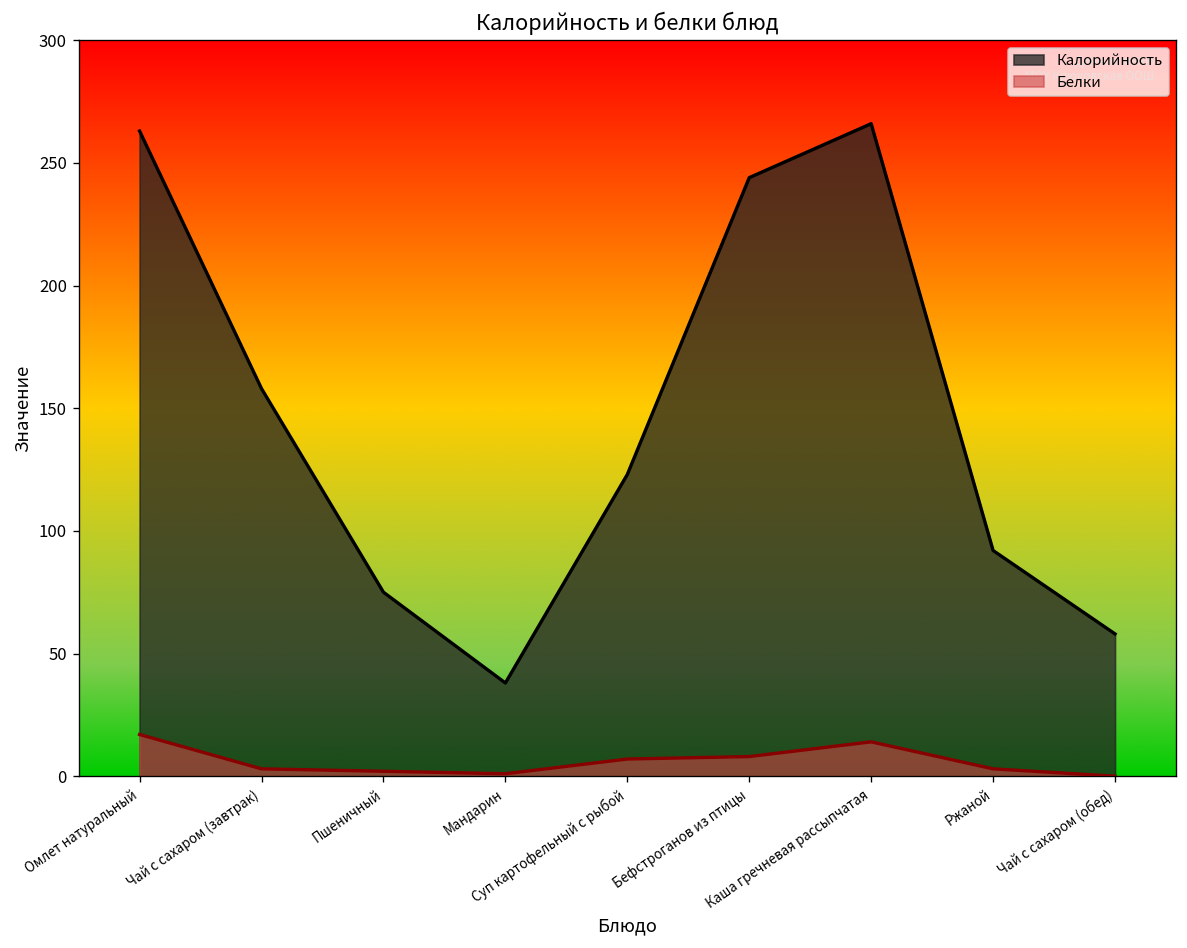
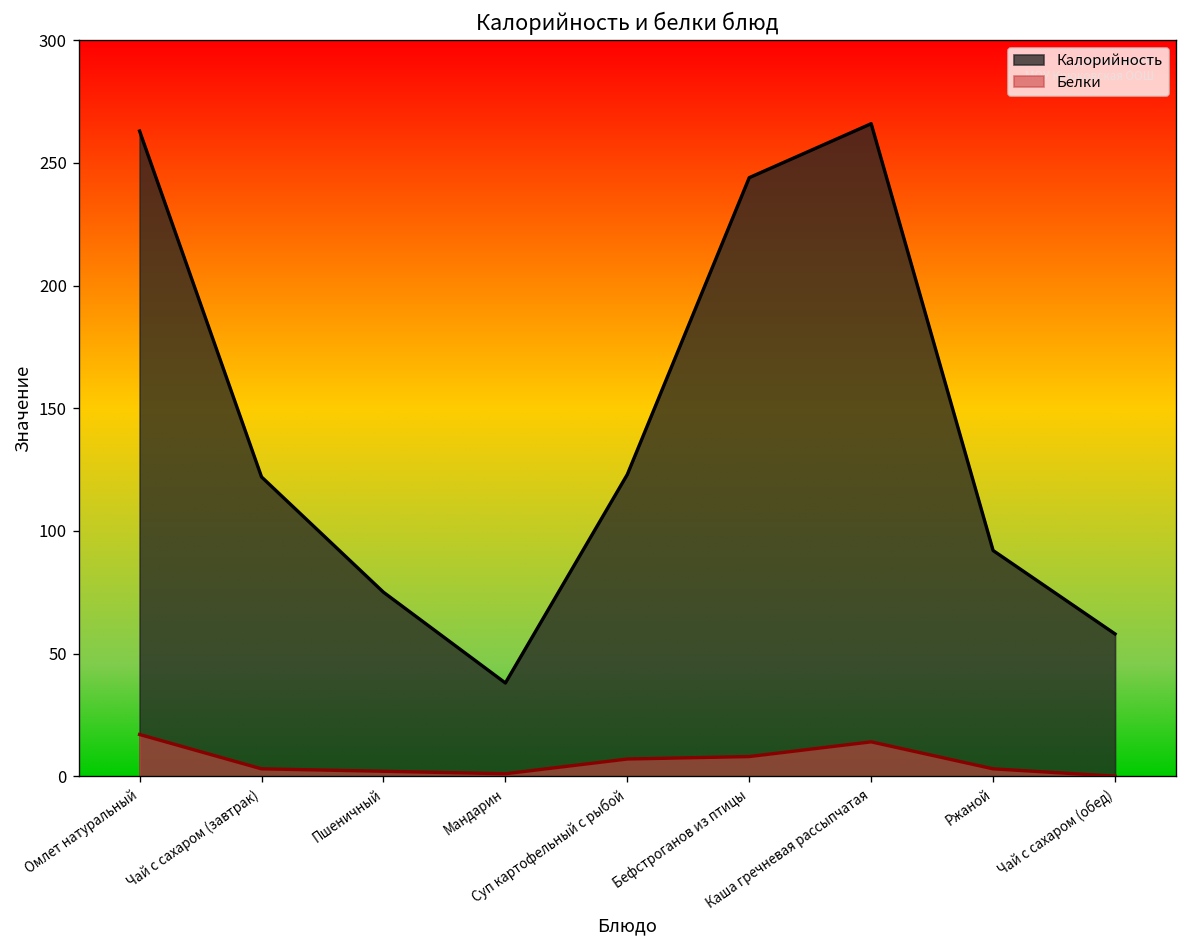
  {
    "Калорийность": {
      "Омлет натуральный": 263,
-     "Чай с сахаром (завтрак)": 158,
+     "Чай с сахаром (завтрак)": 122,
      "Пшеничный": 75,
      "Мандарин": 38,
      "Суп картофельный с рыбой": 123,
      "Бефстроганов из птицы": 244,
      "Каша гречневая рассыпчатая": 266,
      "Ржаной": 92,
      "Чай с сахаром (обед)": 58
    },
    "Белки": {
      "Омлет натуральный": 17,
      "Чай с сахаром (завтрак)": 3,
      "Пшеничный": 2,
      "Мандарин": 1,
      "Суп картофельный с рыбой": 7,
      "Бефстроганов из птицы": 8,
      "Каша гречневая рассыпчатая": 14,
      "Ржаной": 3,
      "Чай с сахаром (обед)": 0
    }
  }
